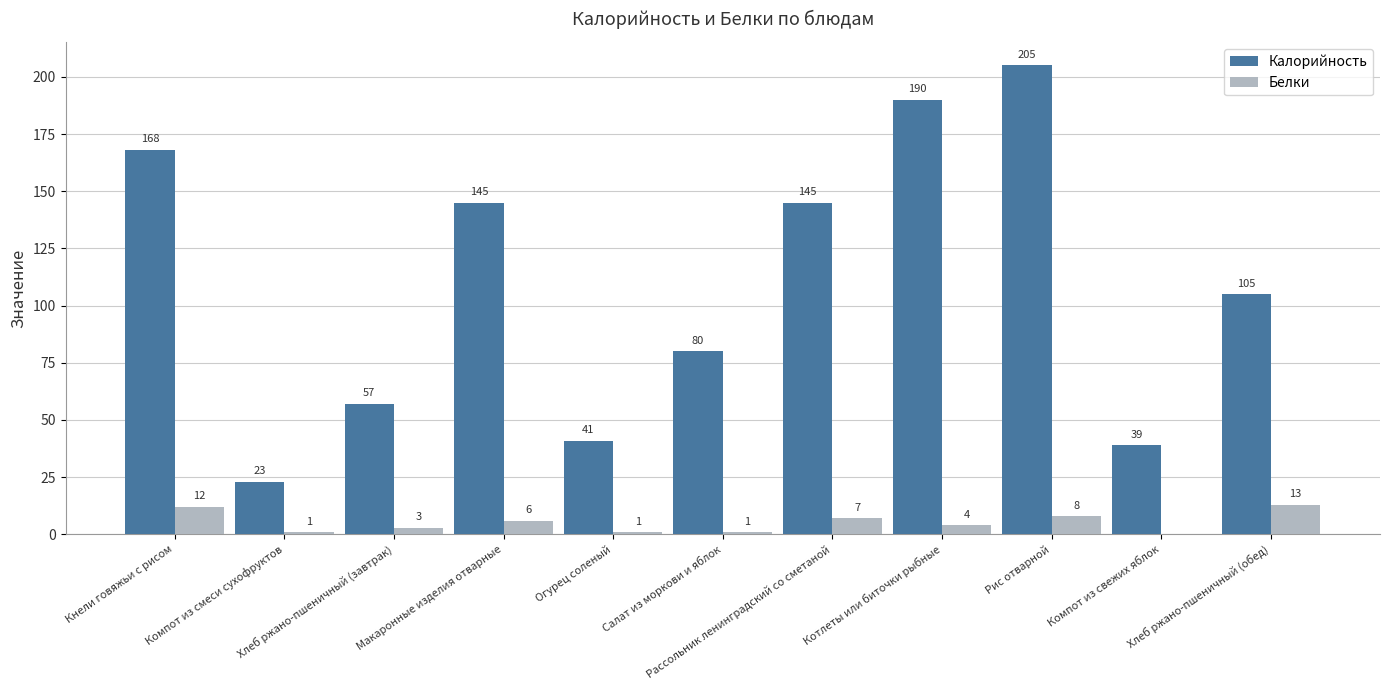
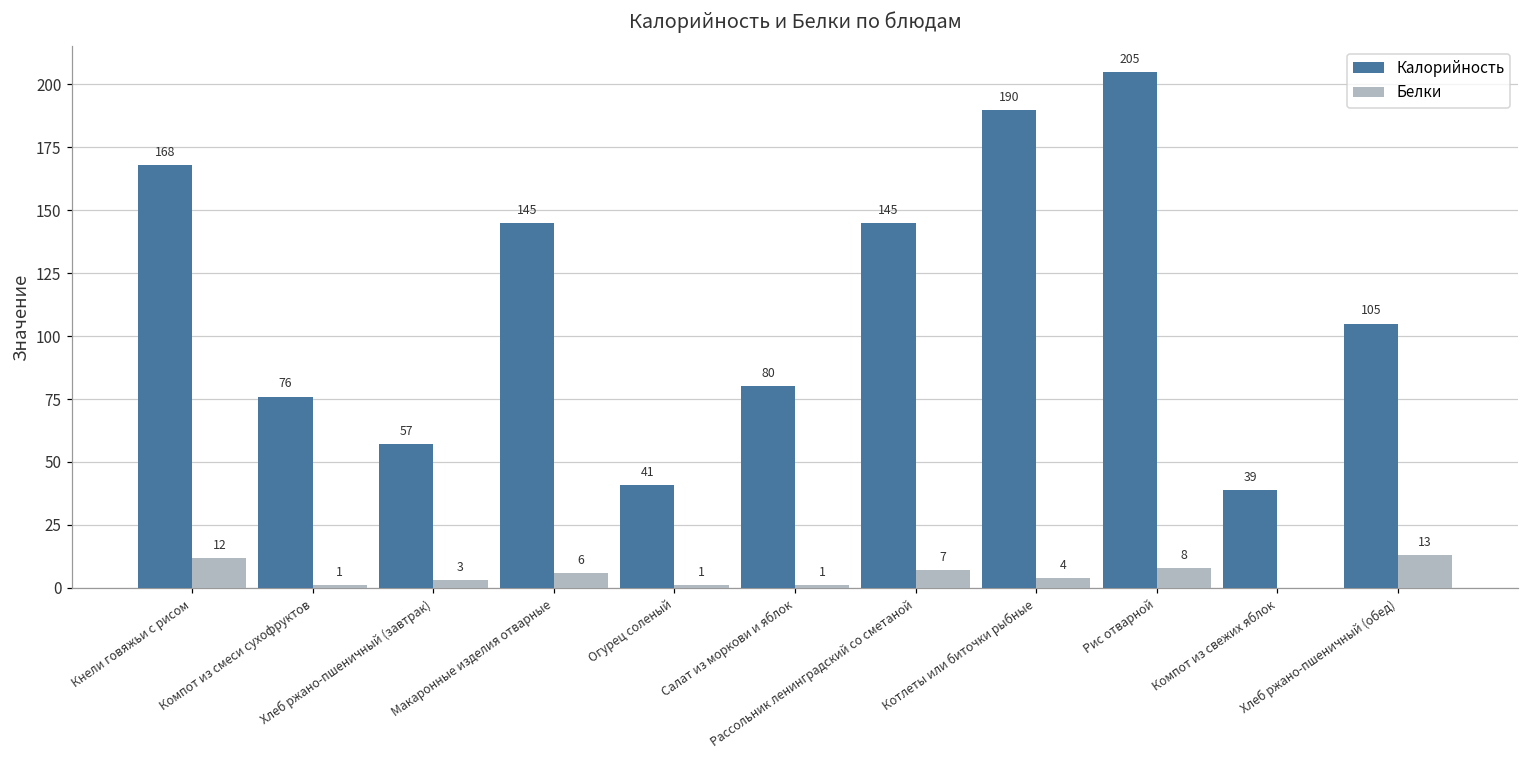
  {
    "Калорийность": {
      "Кнели говяжьи с рисом": 168,
-     "Компот из смеси сухофруктов": 23,
+     "Компот из смеси сухофруктов": 76,
      "Хлеб ржано-пшеничный (завтрак)": 57,
      "Макаронные изделия отварные": 145,
      "Огурец соленый": 41,
      "Салат из моркови и яблок": 80,
      "Рассольник ленинградский со сметаной": 145,
      "Котлеты или биточки рыбные": 190,
      "Рис отварной": 205,
      "Компот из свежих яблок": 39,
      "Хлеб ржано-пшеничный (обед)": 105
    },
    "Белки": {
      "Кнели говяжьи с рисом": 12,
      "Компот из смеси сухофруктов": 1,
      "Хлеб ржано-пшеничный (завтрак)": 3,
      "Макаронные изделия отварные": 6,
      "Огурец соленый": 1,
      "Салат из моркови и яблок": 1,
      "Рассольник ленинградский со сметаной": 7,
      "Котлеты или биточки рыбные": 4,
      "Рис отварной": 8,
      "Хлеб ржано-пшеничный (обед)": 13
    }
  }
